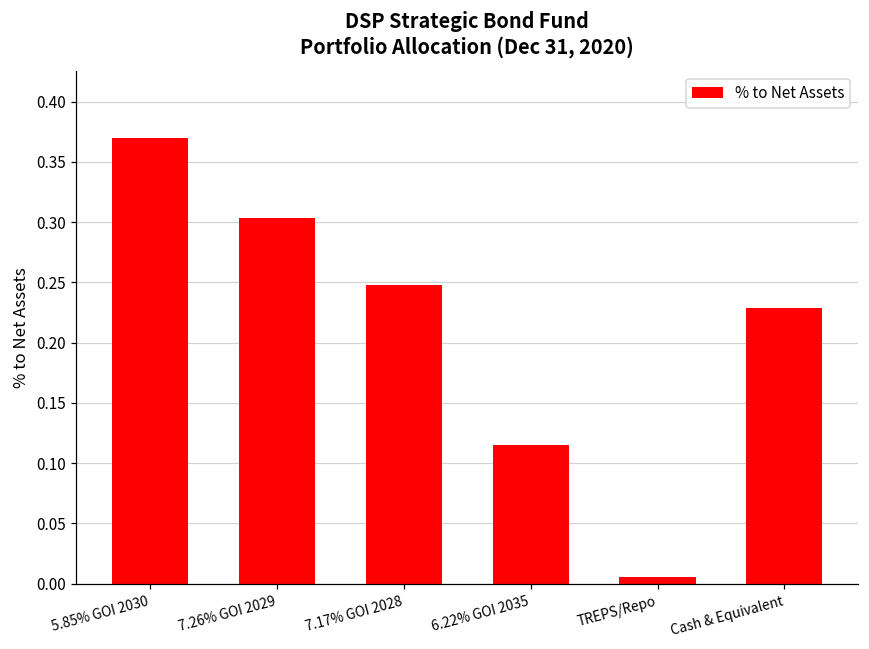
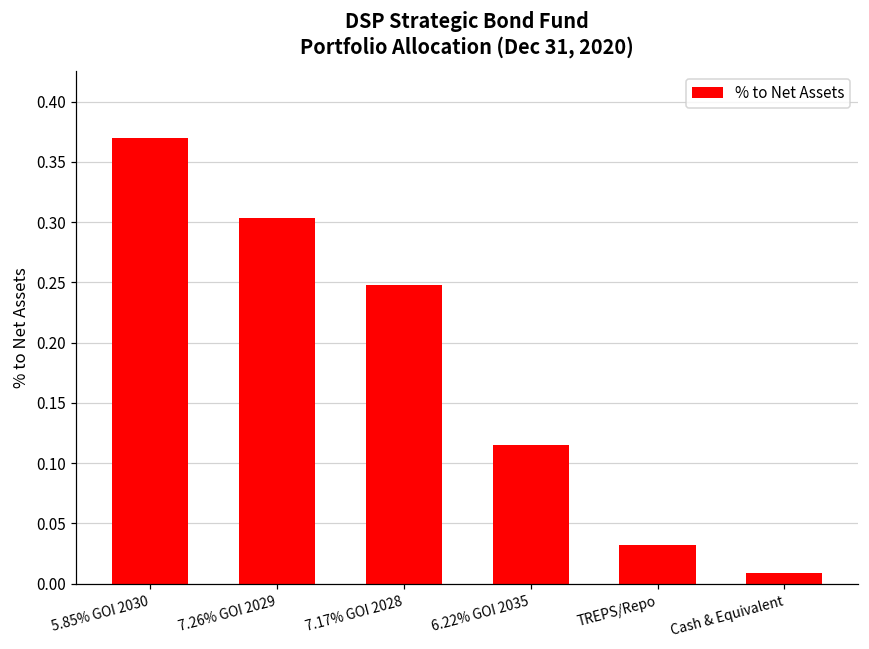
  {
    "5.85% GOI 2030": 0.370,
    "7.26% GOI 2029": 0.304,
    "7.17% GOI 2028": 0.248,
    "6.22% GOI 2035": 0.115,
-   "TREPS/Repo": 0.005,
-   "Cash & Equivalent": 0.228
+   "TREPS/Repo": 0.032,
+   "Cash & Equivalent": 0.009
  }
